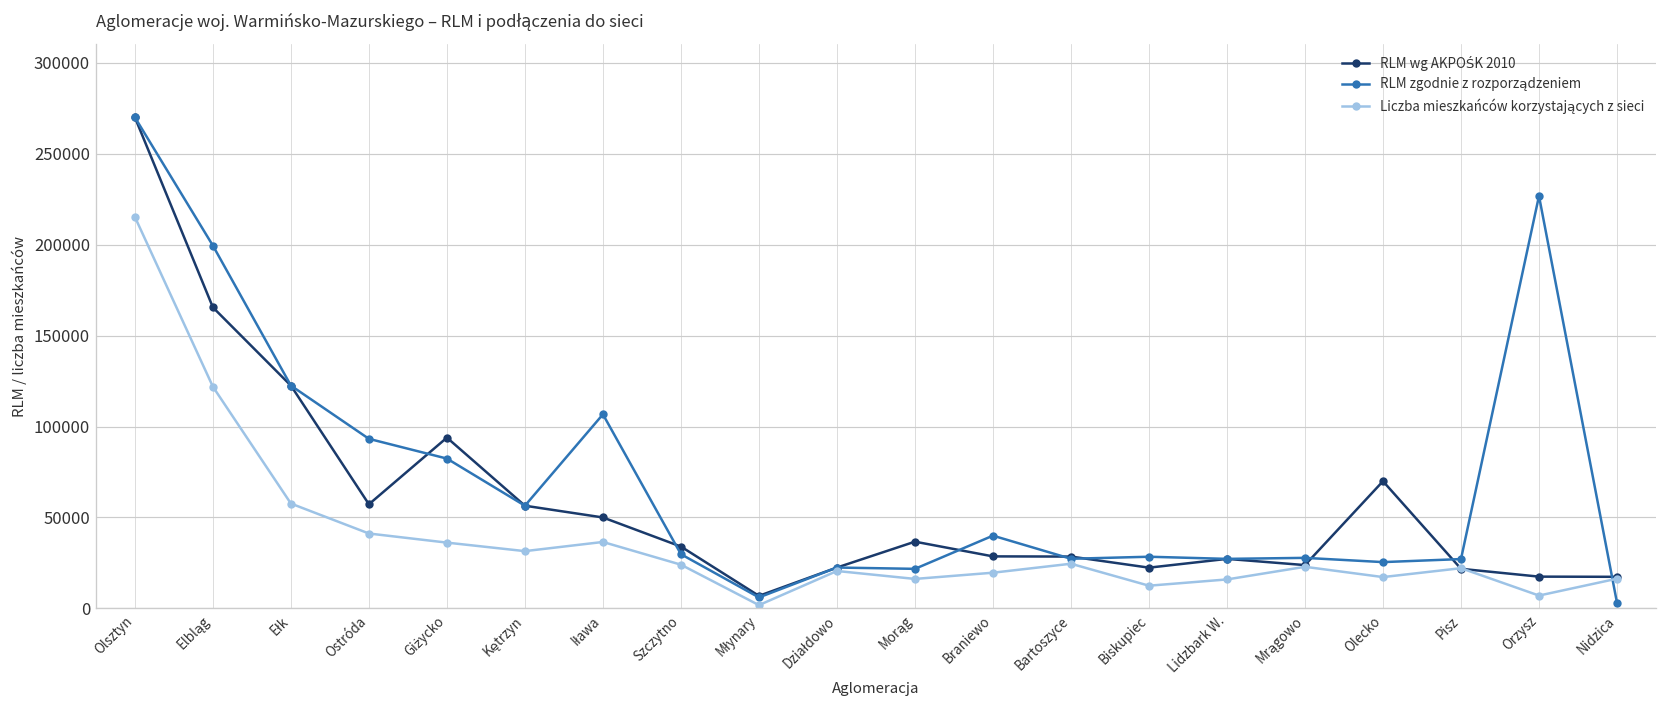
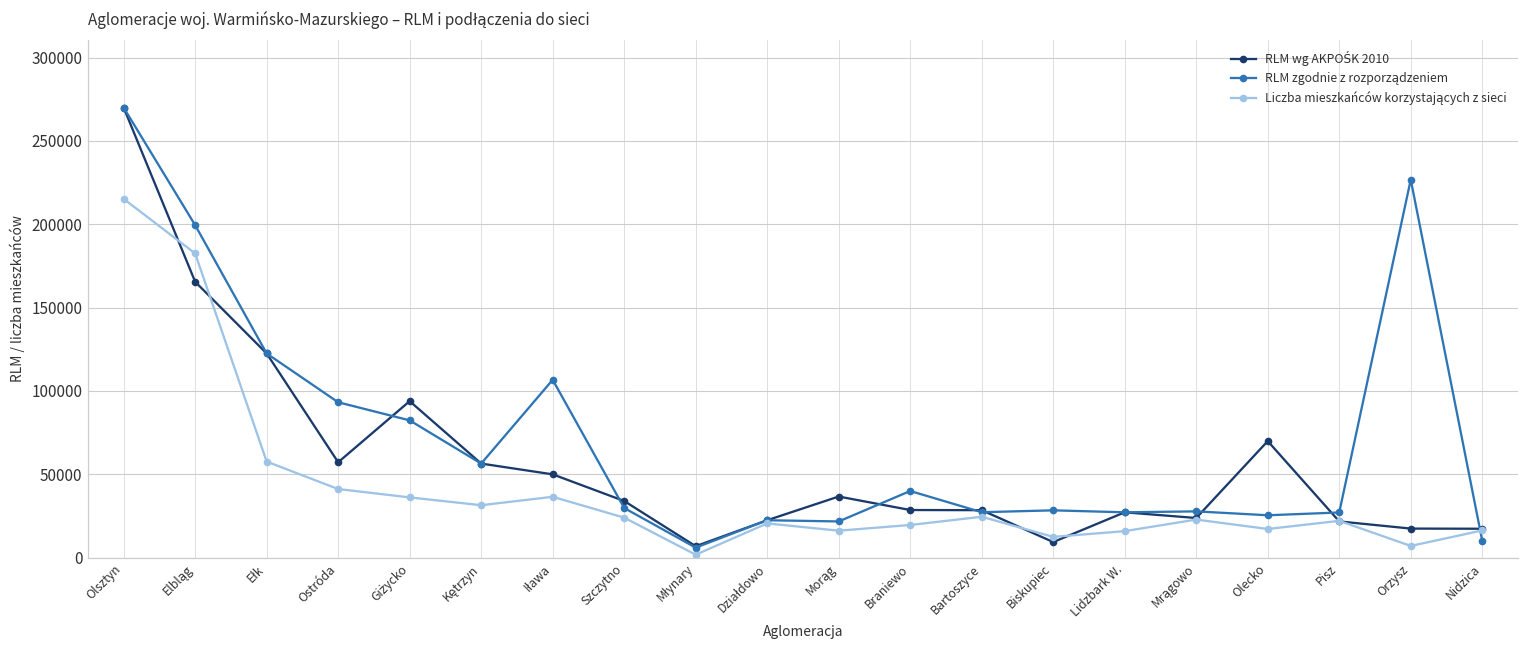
  {
    "RLM wg AKPOŚK 2010": {
      "Elbląg": 166000,
      "Ostróda": 57000,
      "Giżycko": 94000,
      "Iława": 50000,
      "Szczytno": 34000,
      "Morąg": 37000,
      "Braniewo": 29000,
-     "Biskupiec": 22000,
+     "Biskupiec": 9000,
      "Olecko": 70000,
      "Orzysz": 17000
    },
    "RLM zgodnie z rozporządzeniem": {
      "Elbląg": 199000,
      "Ostróda": 93000,
      "Giżycko": 82000,
      "Iława": 107000,
      "Szczytno": 30000,
      "Morąg": 22000,
      "Braniewo": 40000,
      "Biskupiec": 28000,
      "Mrągowo": 28000,
      "Olecko": 25000,
      "Pisz": 27000,
      "Orzysz": 227000,
-     "Nidzica": 3000
+     "Nidzica": 10000
    },
    "Liczba mieszkańców korzystających z sieci": {
      "Olsztyn": 215000,
-     "Elbląg": 122000,
+     "Elbląg": 182000,
      "Ełk": 58000,
      "Ostróda": 41000,
      "Giżycko": 36000,
      "Kętrzyn": 31000,
      "Iława": 37000,
      "Szczytno": 24000,
      "Młynary": 2000,
      "Działdowo": 21000,
      "Morąg": 16000,
      "Braniewo": 20000,
      "Bartoszyce": 25000,
      "Biskupiec": 12000,
      "Lidzbark W.": 16000,
      "Olecko": 17000,
      "Orzysz": 7000
    }
  }
